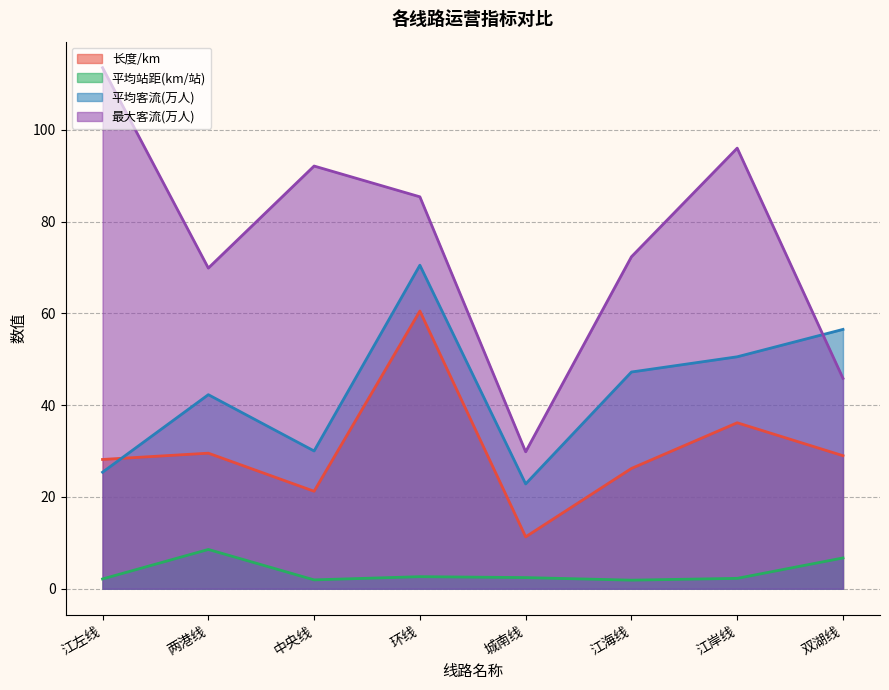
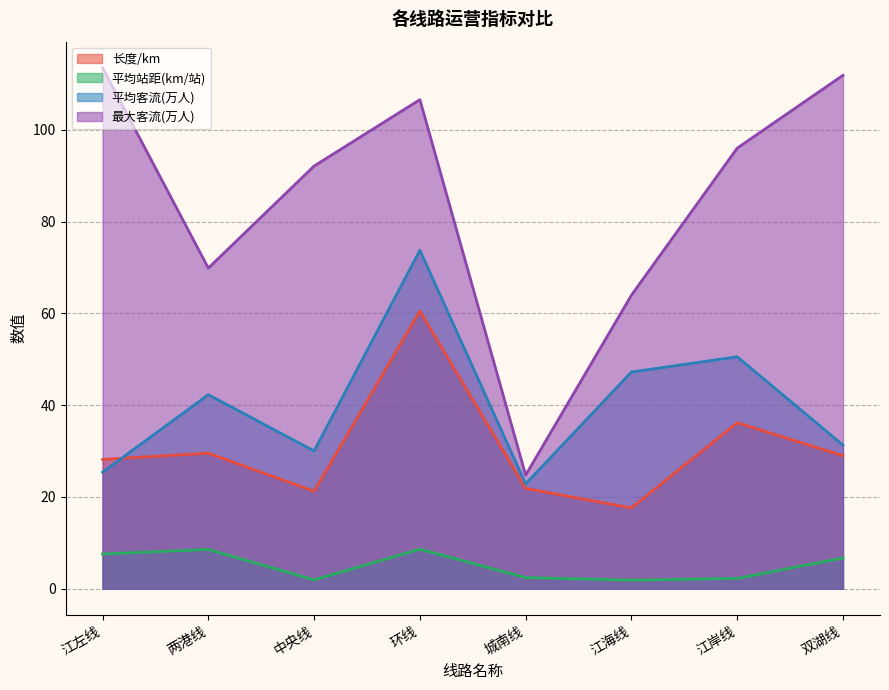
  {
    "长度/km": {
      "江左线": 28,
      "两港线": 30,
      "中央线": 21,
      "环线": 61,
-     "城南线": 11,
-     "江海线": 26,
+     "城南线": 22,
+     "江海线": 18,
      "江岸线": 36,
      "双湖线": 29
    },
    "平均站距(km/站)": {
-     "江左线": 2,
+     "江左线": 8,
      "两港线": 9,
      "中央线": 2,
-     "环线": 3,
+     "环线": 9,
      "城南线": 2,
      "江海线": 2,
      "江岸线": 2,
      "双湖线": 7
    },
    "平均客流(万人)": {
      "江左线": 25,
      "两港线": 42,
      "中央线": 30,
-     "环线": 71,
+     "环线": 74,
      "城南线": 23,
      "江海线": 47,
      "江岸线": 51,
-     "双湖线": 57
+     "双湖线": 31
    },
    "最大客流(万人)": {
      "两港线": 70,
      "中央线": 92,
-     "环线": 85,
-     "城南线": 30,
-     "江海线": 72,
+     "环线": 107,
+     "城南线": 25,
+     "江海线": 64,
      "江岸线": 96,
-     "双湖线": 46
+     "双湖线": 112
    }
  }
